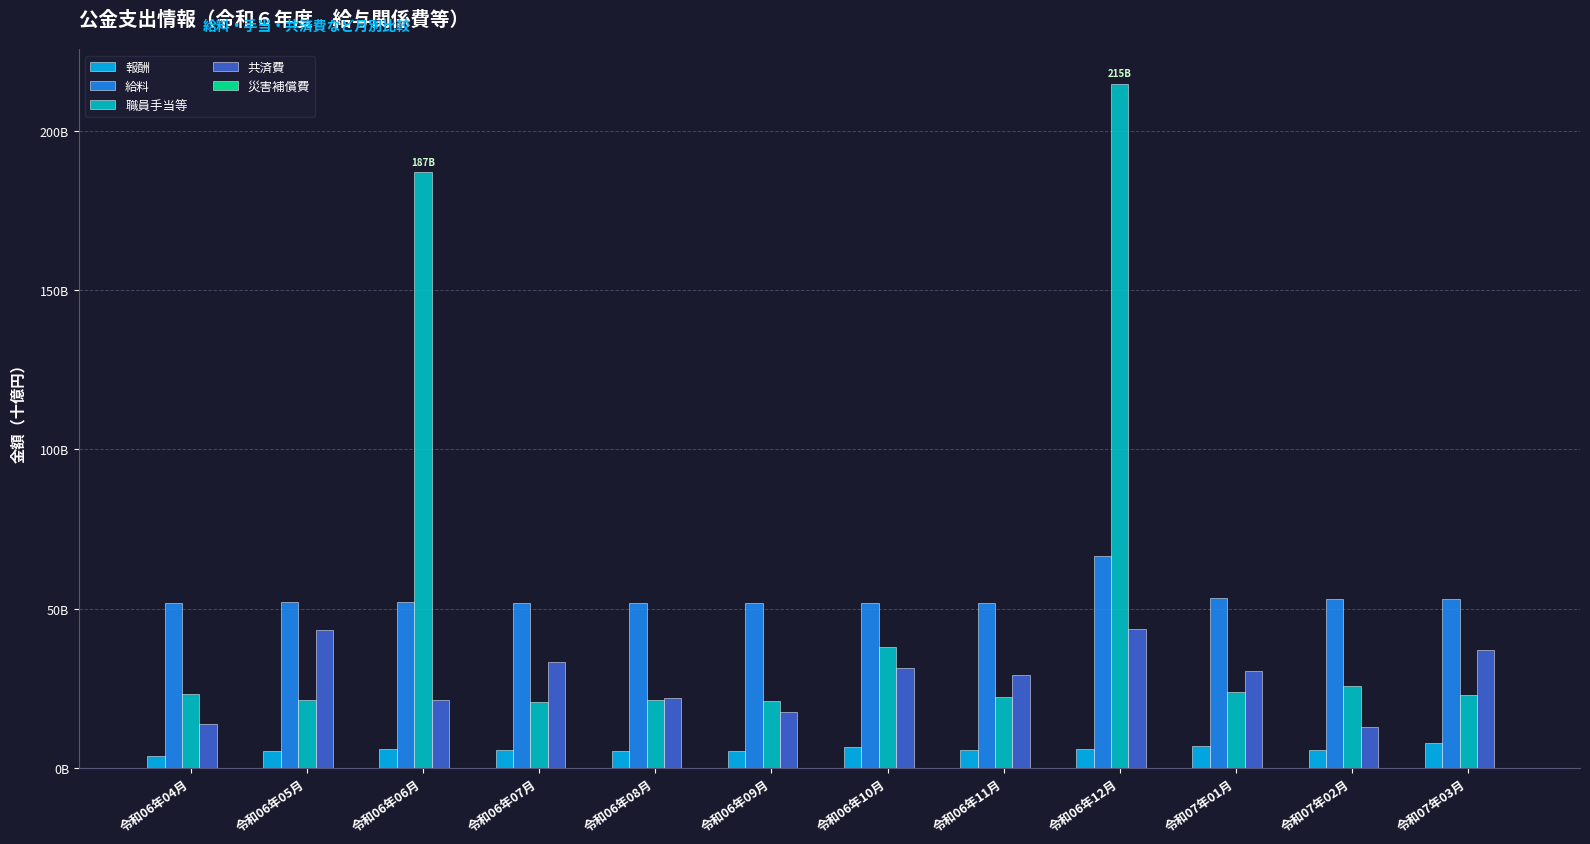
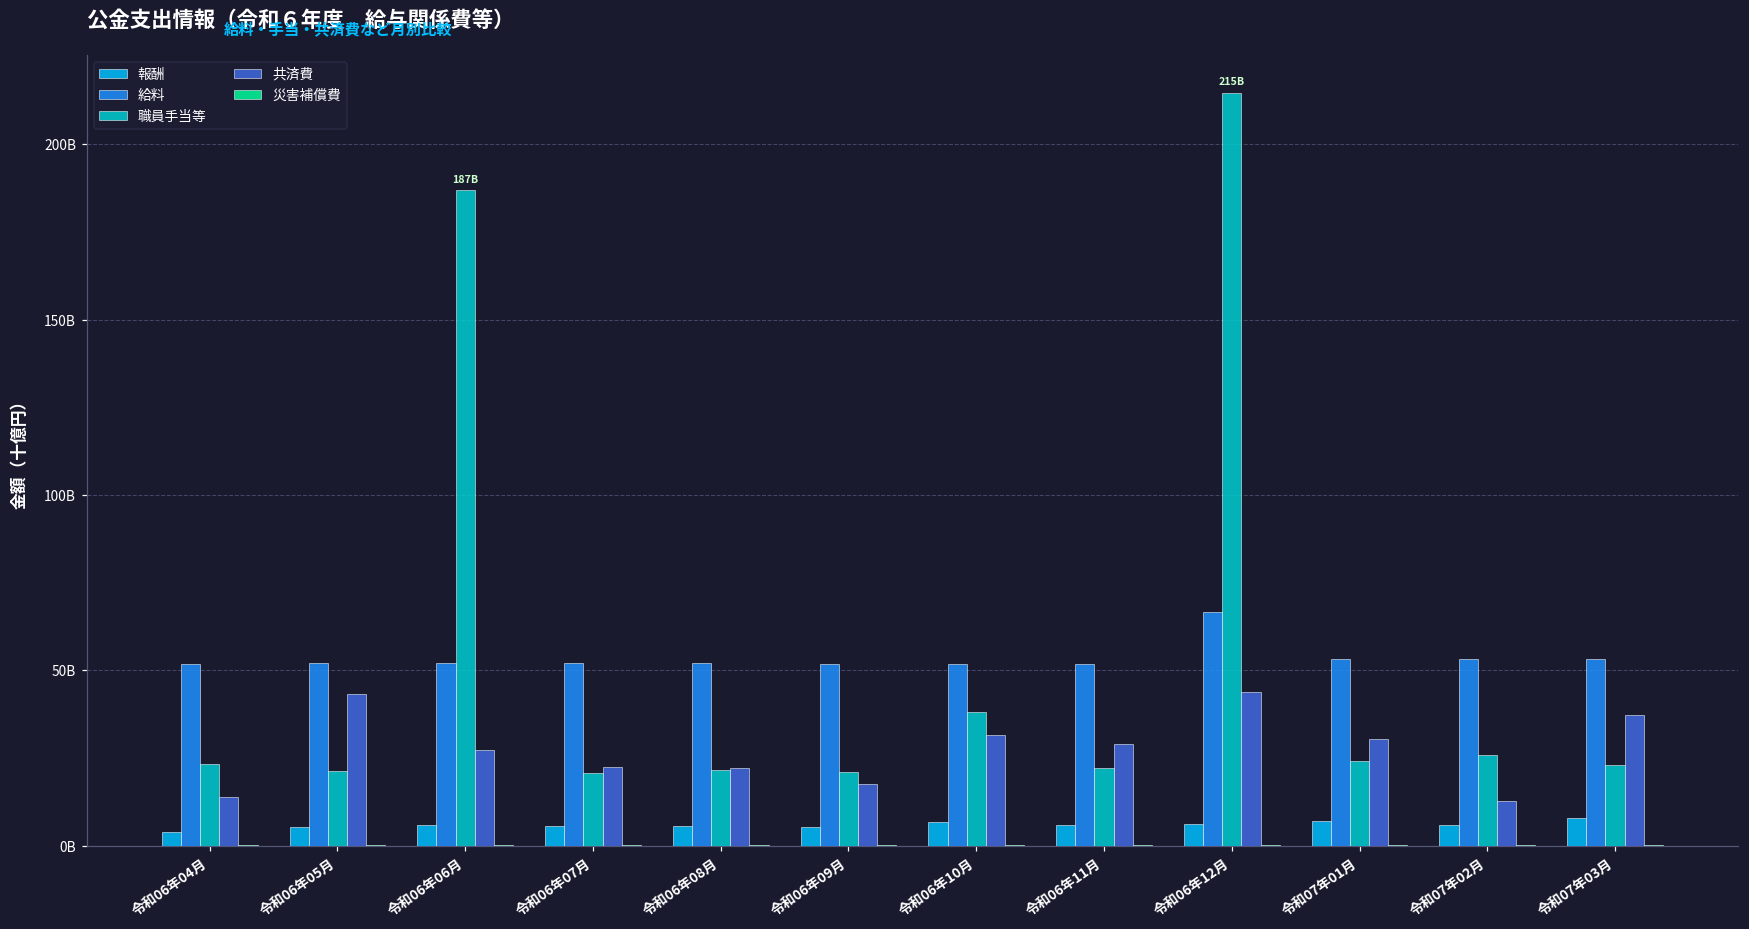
  {
    "共済費": {
      "令和06年04月": 14000000000,
      "令和06年05月": 43000000000,
-     "令和06年06月": 21000000000,
-     "令和06年07月": 33000000000,
+     "令和06年06月": 27000000000,
+     "令和06年07月": 22000000000,
      "令和06年08月": 22000000000,
      "令和06年09月": 17000000000,
      "令和06年10月": 32000000000,
      "令和06年11月": 29000000000,
      "令和06年12月": 44000000000,
      "令和07年01月": 30000000000,
      "令和07年02月": 13000000000,
      "令和07年03月": 37000000000
    }
  }
